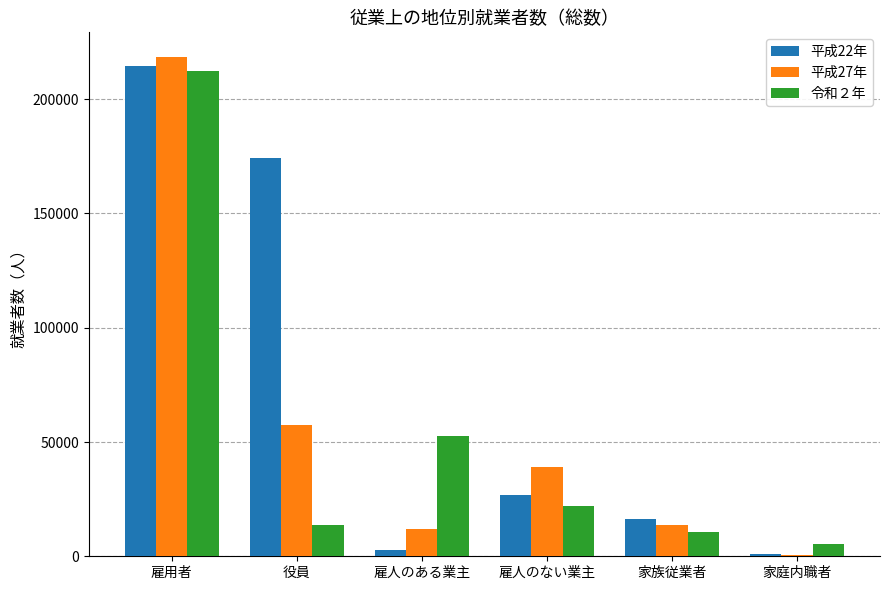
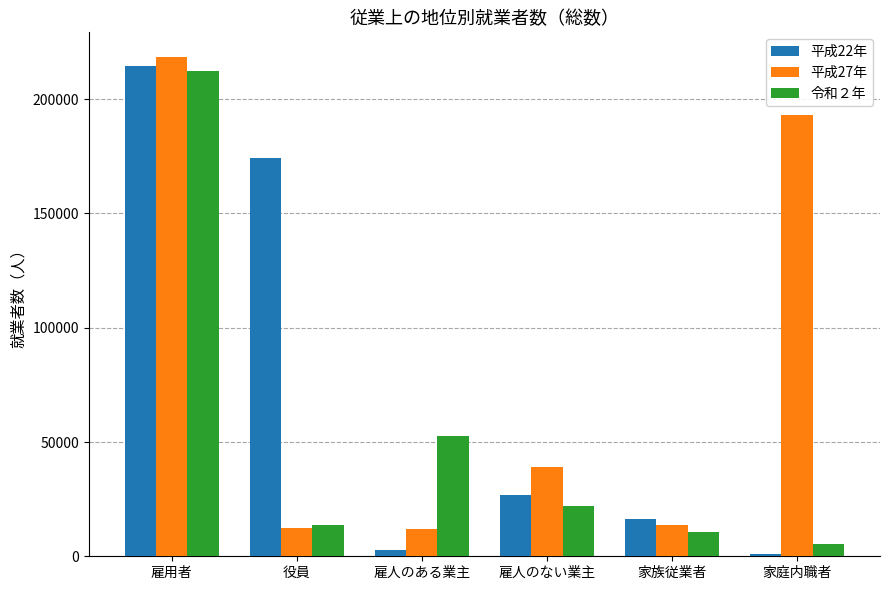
  {
    "平成22年": {
      "雇用者": 215000,
      "役員": 174000,
      "雇人のある業主": 3000,
      "雇人のない業主": 27000,
      "家族従業者": 16000
    },
    "平成27年": {
      "雇用者": 218000,
-     "役員": 57000,
+     "役員": 12000,
      "雇人のある業主": 12000,
      "雇人のない業主": 39000,
      "家族従業者": 14000,
-     "家庭内職者": 1000
+     "家庭内職者": 193000
    },
    "令和２年": {
      "雇用者": 212000,
      "役員": 14000,
      "雇人のある業主": 53000,
      "雇人のない業主": 22000,
      "家族従業者": 10000,
      "家庭内職者": 5000
    }
  }
